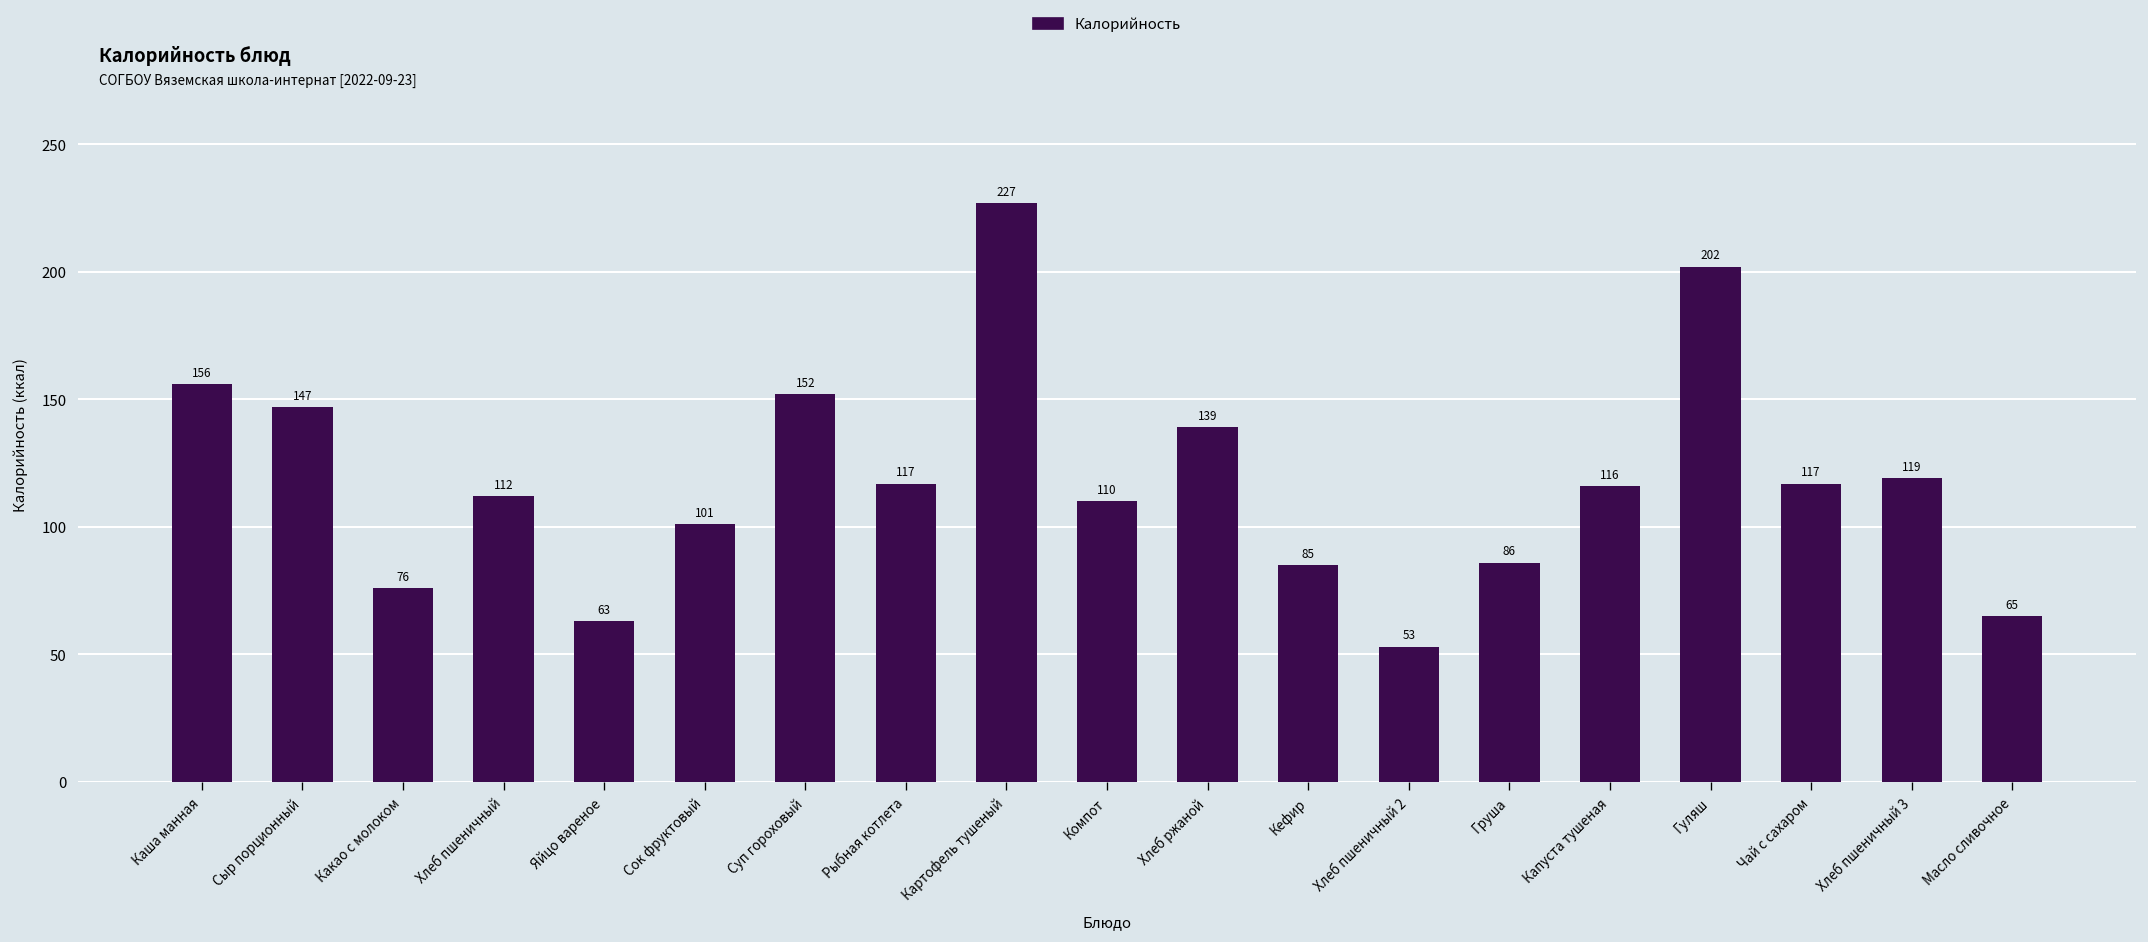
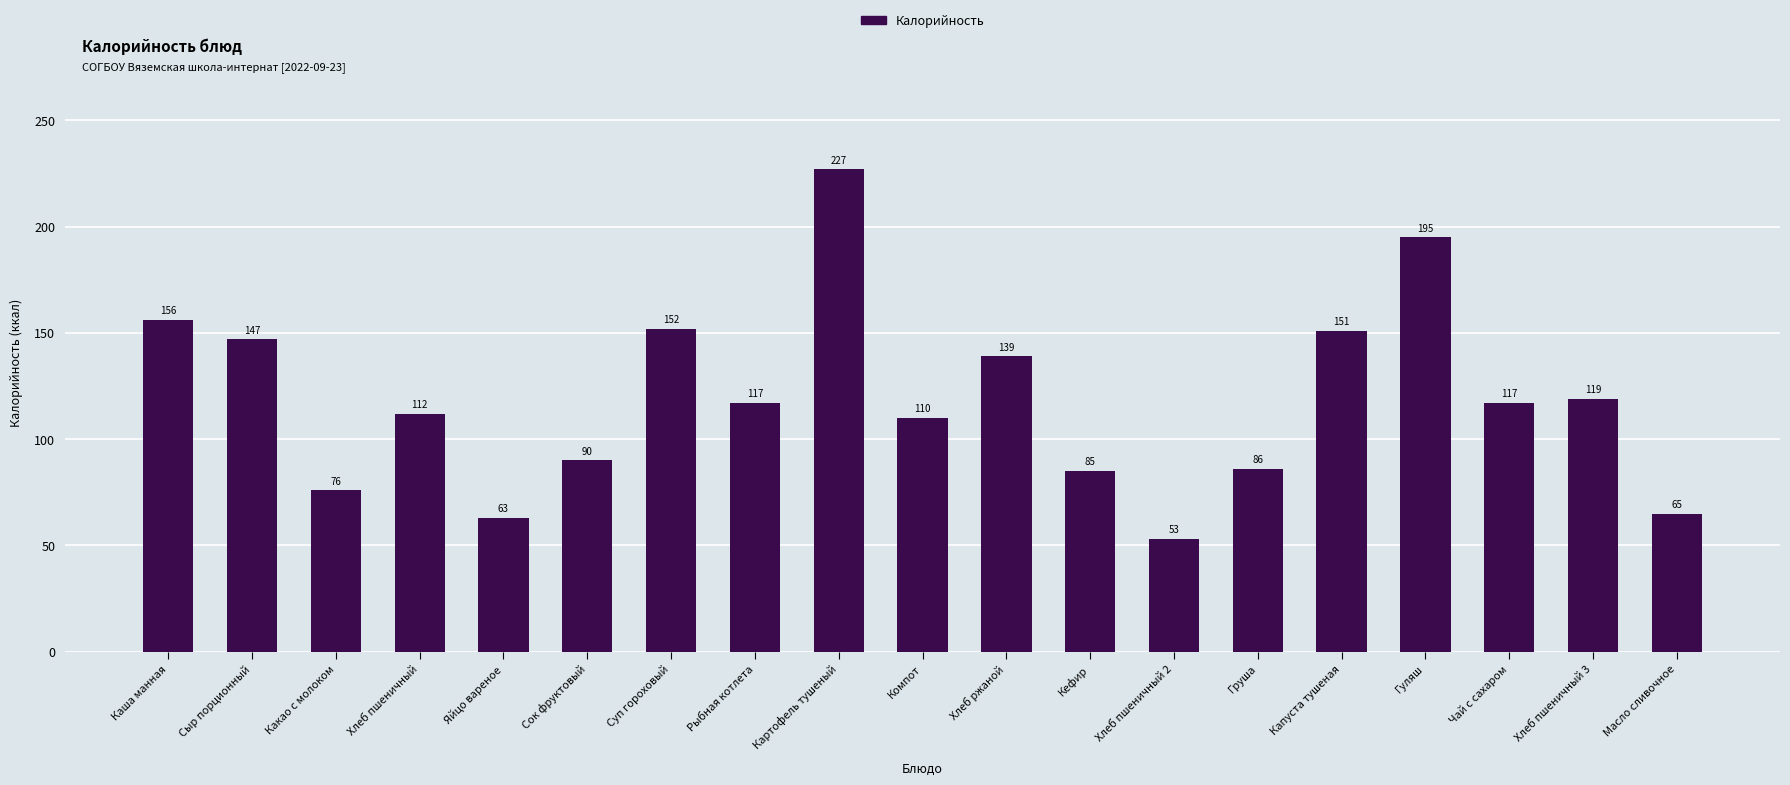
  {
    "Каша манная": 156,
    "Сыр порционный": 147,
    "Какао с молоком": 76,
    "Хлеб пшеничный": 112,
    "Яйцо вареное": 63,
-   "Сок фруктовый": 101,
+   "Сок фруктовый": 90,
    "Суп гороховый": 152,
    "Рыбная котлета": 117,
    "Картофель тушеный": 227,
    "Компот": 110,
    "Хлеб ржаной": 139,
    "Кефир": 85,
    "Хлеб пшеничный 2": 53,
    "Груша": 86,
-   "Капуста тушеная": 116,
-   "Гуляш": 202,
+   "Капуста тушеная": 151,
+   "Гуляш": 195,
    "Чай с сахаром": 117,
    "Хлеб пшеничный 3": 119,
    "Масло сливочное": 65
  }
